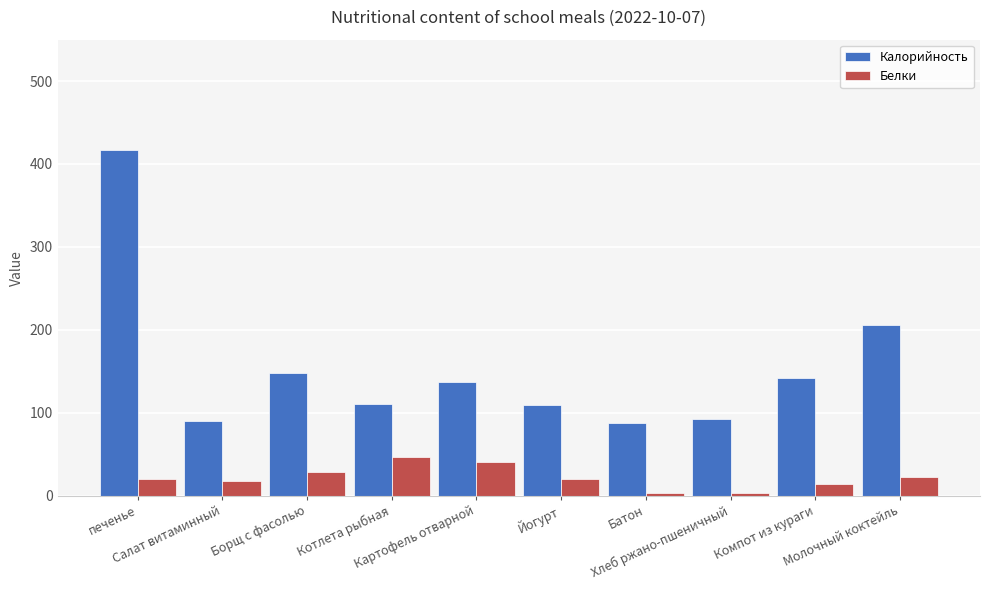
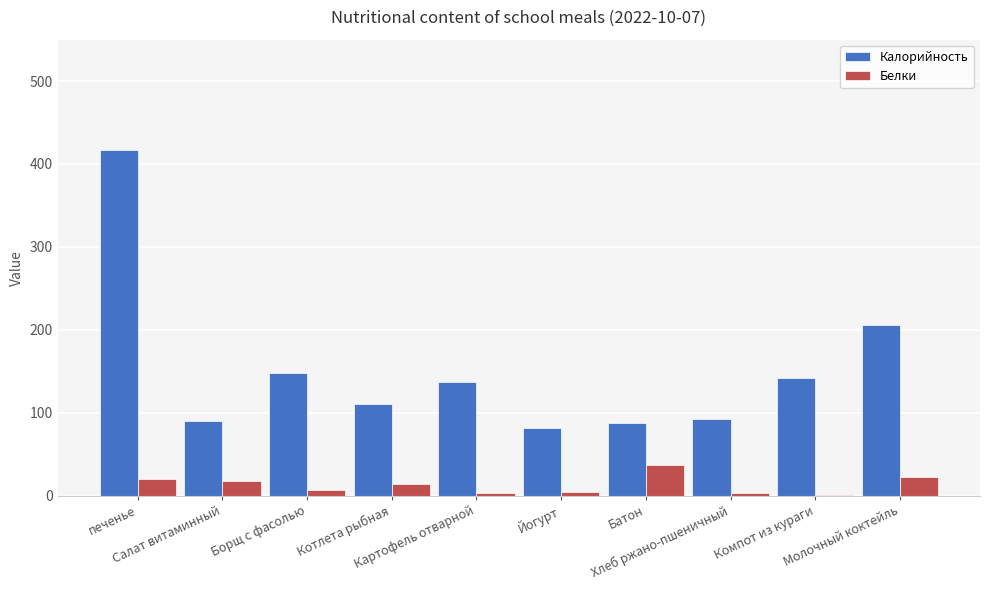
  {
    "Калорийность": {
      "печенье": 420,
      "Салат витаминный": 90,
      "Борщ с фасолью": 150,
      "Котлета рыбная": 110,
      "Картофель отварной": 140,
-     "Йогурт": 110,
+     "Йогурт": 80,
      "Батон": 90,
      "Хлеб ржано-пшеничный": 90,
      "Компот из кураги": 140,
      "Молочный коктейль": 210
    },
    "Белки": {
      "печенье": 20,
      "Салат витаминный": 20,
-     "Борщ с фасолью": 30,
-     "Котлета рыбная": 50,
-     "Картофель отварной": 40,
-     "Йогурт": 20,
-     "Батон": 0,
+     "Борщ с фасолью": 10,
+     "Котлета рыбная": 10,
+     "Картофель отварной": 0,
+     "Йогурт": 0,
+     "Батон": 40,
      "Хлеб ржано-пшеничный": 0,
-     "Компот из кураги": 10,
+     "Компот из кураги": 0,
      "Молочный коктейль": 20
    }
  }
